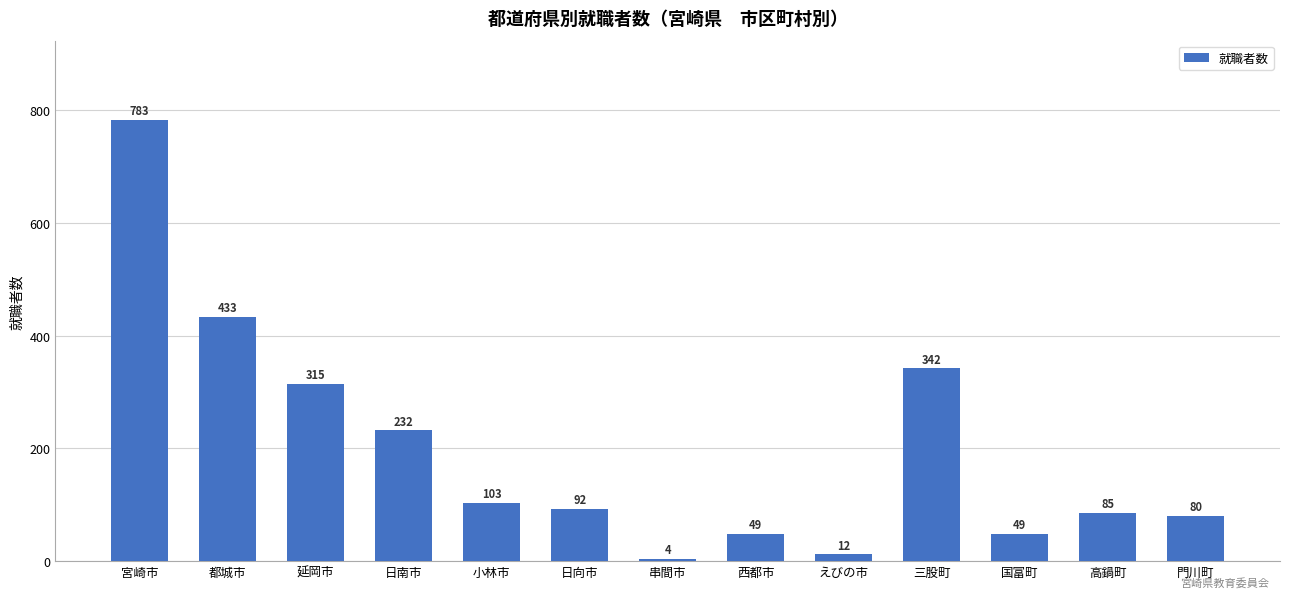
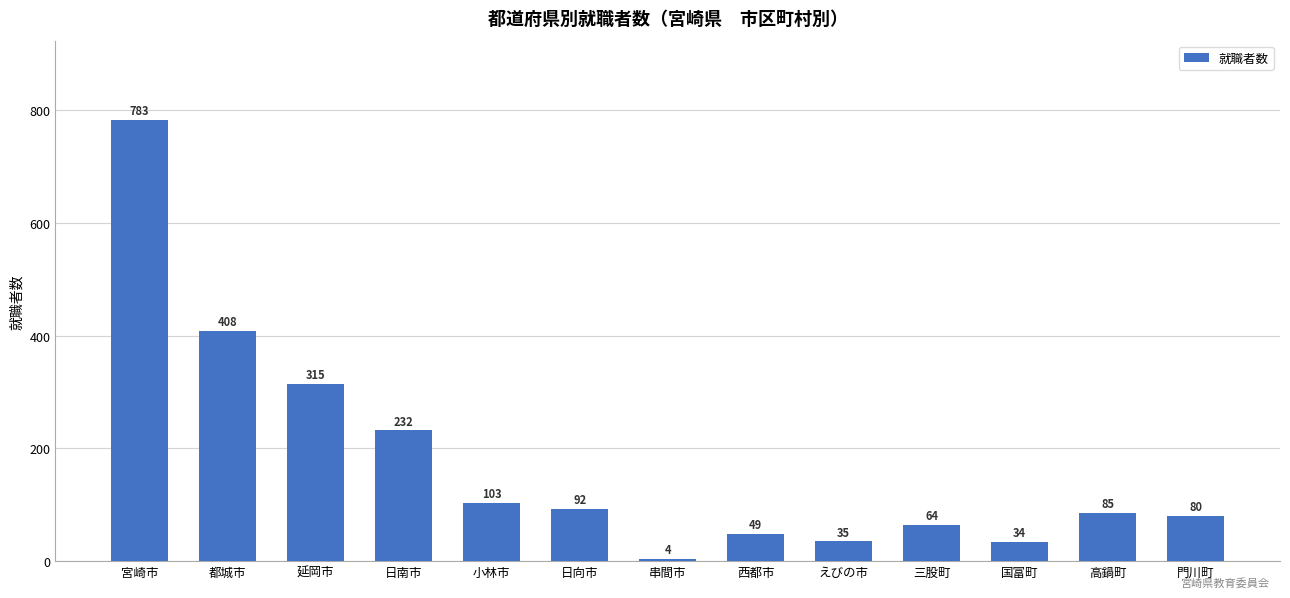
  {
    "宮崎市": 783,
-   "都城市": 433,
+   "都城市": 408,
    "延岡市": 315,
    "日南市": 232,
    "小林市": 103,
    "日向市": 92,
    "串間市": 4,
    "西都市": 49,
-   "えびの市": 12,
-   "三股町": 342,
-   "国富町": 49,
+   "えびの市": 35,
+   "三股町": 64,
+   "国富町": 34,
    "高鍋町": 85,
    "門川町": 80
  }
